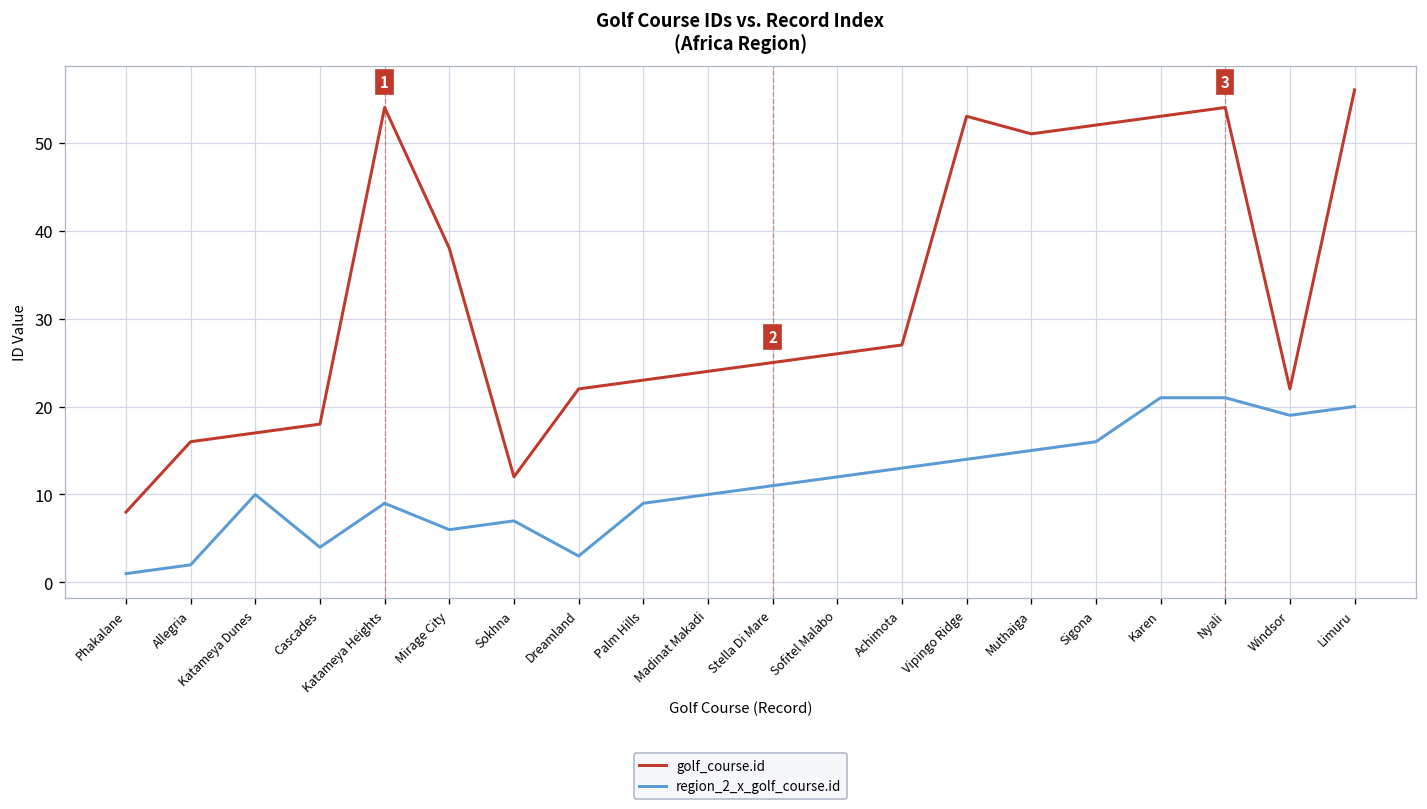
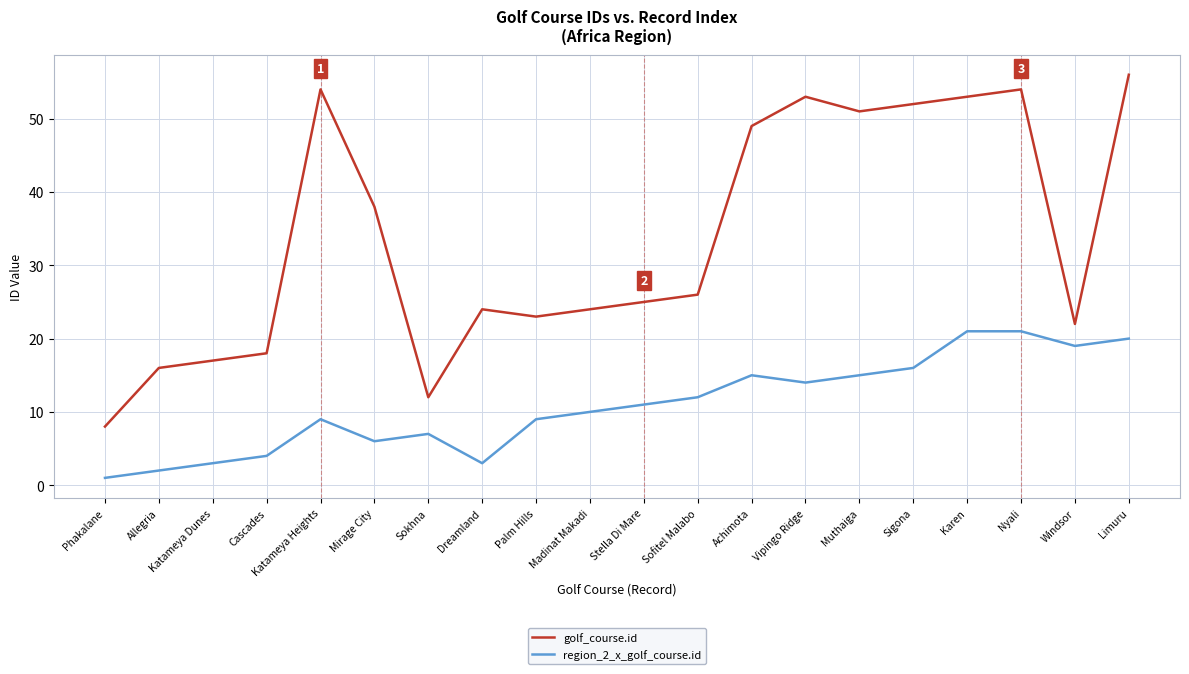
  {
    "golf_course.id": {
      "Phakalane": 8,
      "Allegria": 16,
      "Katameya Dunes": 17,
      "Cascades": 18,
      "Mirage City": 38,
      "Sokhna": 12,
-     "Dreamland": 22,
+     "Dreamland": 24,
      "Palm Hills": 23,
      "Madinat Makadi": 24,
      "Sofitel Malabo": 26,
-     "Achimota": 27,
+     "Achimota": 49,
      "Vipingo Ridge": 53,
      "Muthaiga": 51,
      "Sigona": 52,
      "Karen": 53,
      "Windsor": 22,
      "Limuru": 56
    },
    "region_2_x_golf_course.id": {
      "Phakalane": 1,
      "Allegria": 2,
-     "Katameya Dunes": 10,
+     "Katameya Dunes": 3,
      "Cascades": 4,
      "Katameya Heights": 9,
      "Mirage City": 6,
      "Sokhna": 7,
      "Dreamland": 3,
      "Palm Hills": 9,
      "Madinat Makadi": 10,
      "Stella Di Mare": 11,
      "Sofitel Malabo": 12,
-     "Achimota": 13,
+     "Achimota": 15,
      "Vipingo Ridge": 14,
      "Muthaiga": 15,
      "Sigona": 16,
      "Karen": 21,
      "Nyali": 21,
      "Windsor": 19,
      "Limuru": 20
    }
  }
